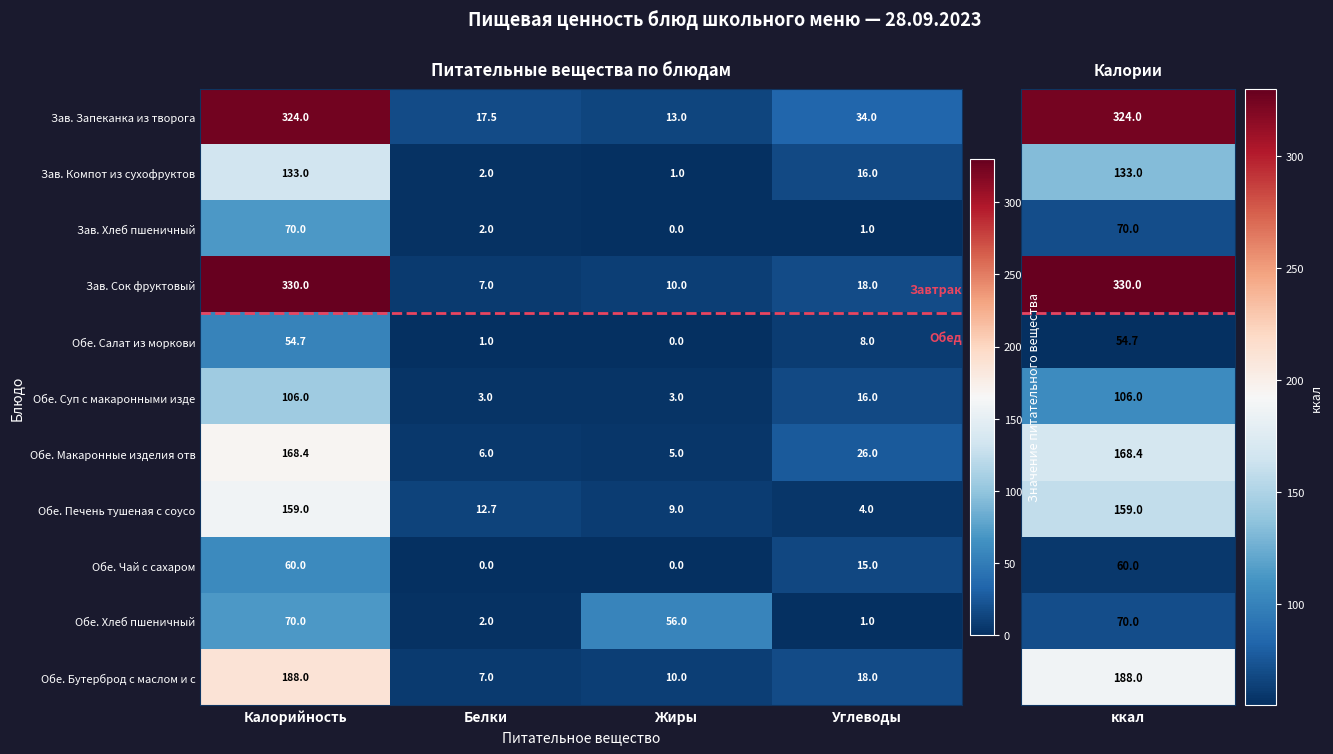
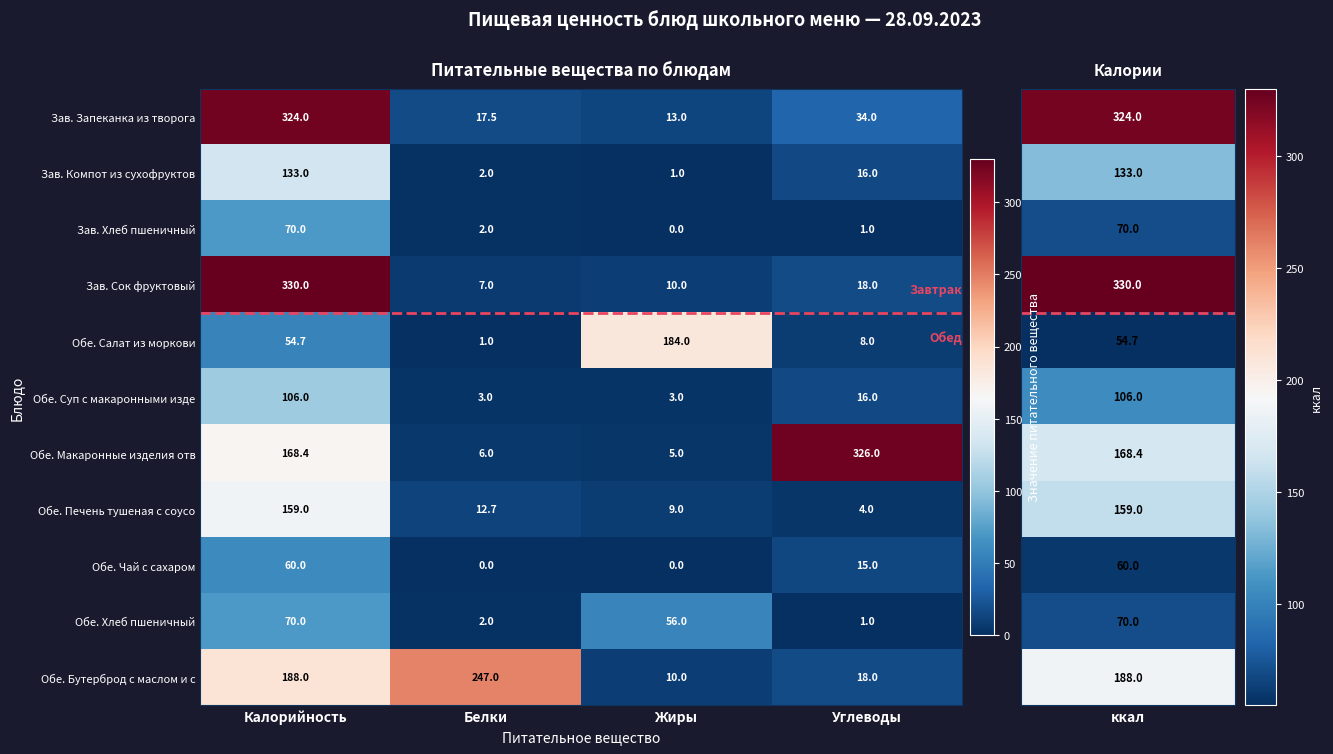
  {
    "Питательные вещества по блюдам": {
      "Зав. Запеканка из творога": {
        "Калорийность": 324.0,
        "Белки": 17.5,
        "Жиры": 13.0,
        "Углеводы": 34.0
      },
      "Зав. Компот из сухофруктов": {
        "Калорийность": 133.0,
        "Белки": 2.0,
        "Жиры": 1.0,
        "Углеводы": 16.0
      },
      "Зав. Хлеб пшеничный": {
        "Калорийность": 70.0,
        "Белки": 2.0,
        "Жиры": 0.0,
        "Углеводы": 1.0
      },
      "Зав. Сок фруктовый": {
        "Калорийность": 330.0,
        "Белки": 7.0,
        "Жиры": 10.0
      },
      "Обе. Салат из моркови": {
        "Калорийность": 54.7,
        "Белки": 1.0,
-       "Жиры": 0.0
+       "Жиры": 184.0
      },
      "Обе. Суп с макаронными изде": {
        "Калорийность": 106.0,
        "Белки": 3.0,
        "Жиры": 3.0,
        "Углеводы": 16.0
      },
      "Обе. Макаронные изделия отв": {
        "Калорийность": 168.4,
        "Белки": 6.0,
        "Жиры": 5.0,
-       "Углеводы": 26.0
+       "Углеводы": 326.0
      },
      "Обе. Печень тушеная с соусо": {
        "Калорийность": 159.0,
        "Белки": 12.7,
        "Жиры": 9.0,
        "Углеводы": 4.0
      },
      "Обе. Чай с сахаром": {
        "Калорийность": 60.0,
        "Белки": 0.0,
        "Жиры": 0.0,
        "Углеводы": 15.0
      },
      "Обе. Хлеб пшеничный": {
        "Калорийность": 70.0,
        "Белки": 2.0,
        "Жиры": 56.0,
        "Углеводы": 1.0
      },
      "Обе. Бутерброд с маслом и с": {
        "Калорийность": 188.0,
-       "Белки": 7.0,
+       "Белки": 247.0,
        "Жиры": 10.0,
        "Углеводы": 18.0
      }
    }
  }
